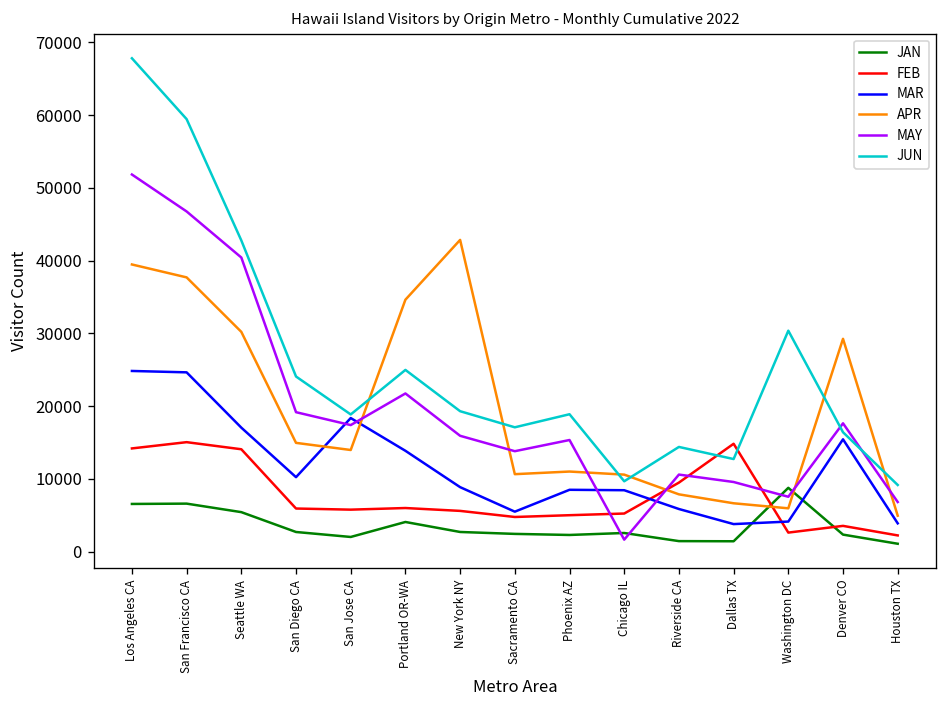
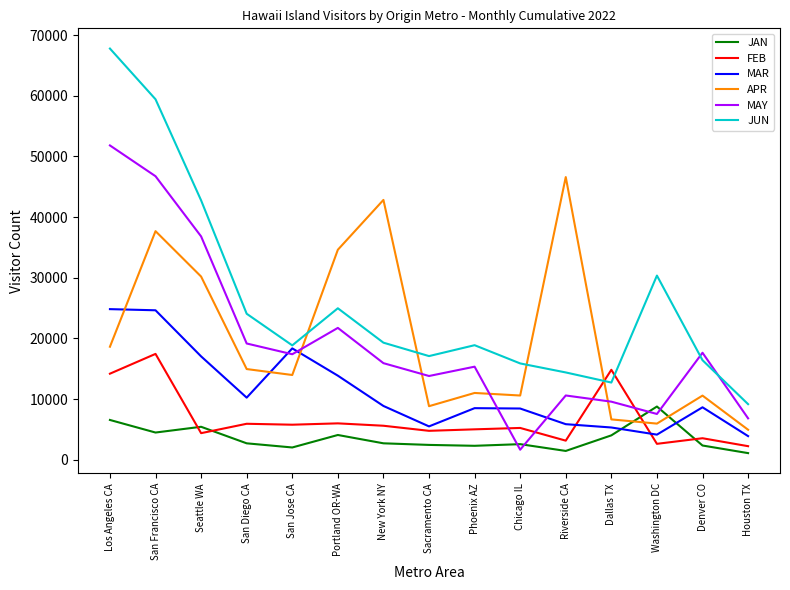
  {
    "JAN": {
      "Los Angeles CA": 7000,
-     "San Francisco CA": 7000,
+     "San Francisco CA": 4000,
      "Seattle WA": 5000,
      "San Diego CA": 3000,
      "San Jose CA": 2000,
      "Portland OR-WA": 4000,
      "New York NY": 3000,
      "Sacramento CA": 2000,
      "Phoenix AZ": 2000,
      "Chicago IL": 3000,
      "Riverside CA": 1000,
-     "Dallas TX": 1000,
+     "Dallas TX": 4000,
      "Washington DC": 9000,
      "Denver CO": 2000,
      "Houston TX": 1000
    },
    "FEB": {
      "Los Angeles CA": 14000,
-     "San Francisco CA": 15000,
-     "Seattle WA": 14000,
+     "San Francisco CA": 17000,
+     "Seattle WA": 4000,
      "San Diego CA": 6000,
      "San Jose CA": 6000,
      "Portland OR-WA": 6000,
      "New York NY": 6000,
      "Sacramento CA": 5000,
      "Phoenix AZ": 5000,
      "Chicago IL": 5000,
-     "Riverside CA": 9000,
+     "Riverside CA": 3000,
      "Dallas TX": 15000,
      "Washington DC": 3000,
      "Denver CO": 4000,
      "Houston TX": 2000
    },
    "MAR": {
      "Los Angeles CA": 25000,
      "San Francisco CA": 25000,
      "Seattle WA": 17000,
      "San Diego CA": 10000,
      "San Jose CA": 18000,
      "Portland OR-WA": 14000,
      "New York NY": 9000,
      "Sacramento CA": 5000,
      "Phoenix AZ": 9000,
      "Chicago IL": 8000,
      "Riverside CA": 6000,
-     "Dallas TX": 4000,
+     "Dallas TX": 5000,
      "Washington DC": 4000,
-     "Denver CO": 15000,
+     "Denver CO": 9000,
      "Houston TX": 4000
    },
    "APR": {
-     "Los Angeles CA": 39000,
+     "Los Angeles CA": 19000,
      "San Francisco CA": 38000,
      "Seattle WA": 30000,
      "San Diego CA": 15000,
      "San Jose CA": 14000,
      "Portland OR-WA": 35000,
      "New York NY": 43000,
-     "Sacramento CA": 11000,
+     "Sacramento CA": 9000,
      "Phoenix AZ": 11000,
      "Chicago IL": 11000,
-     "Riverside CA": 8000,
+     "Riverside CA": 47000,
      "Dallas TX": 7000,
      "Washington DC": 6000,
-     "Denver CO": 29000,
+     "Denver CO": 11000,
      "Houston TX": 5000
    },
    "MAY": {
      "Los Angeles CA": 52000,
      "San Francisco CA": 47000,
-     "Seattle WA": 40000,
+     "Seattle WA": 37000,
      "San Diego CA": 19000,
      "San Jose CA": 17000,
      "Portland OR-WA": 22000,
      "New York NY": 16000,
      "Sacramento CA": 14000,
      "Phoenix AZ": 15000,
      "Chicago IL": 2000,
      "Riverside CA": 11000,
      "Dallas TX": 10000,
      "Washington DC": 8000,
      "Denver CO": 18000,
      "Houston TX": 7000
    },
    "JUN": {
      "Los Angeles CA": 68000,
      "San Francisco CA": 59000,
      "Seattle WA": 43000,
      "San Diego CA": 24000,
      "San Jose CA": 19000,
      "Portland OR-WA": 25000,
      "New York NY": 19000,
      "Sacramento CA": 17000,
      "Phoenix AZ": 19000,
-     "Chicago IL": 10000,
+     "Chicago IL": 16000,
      "Riverside CA": 14000,
      "Dallas TX": 13000,
      "Washington DC": 30000,
      "Denver CO": 16000,
      "Houston TX": 9000
    }
  }
